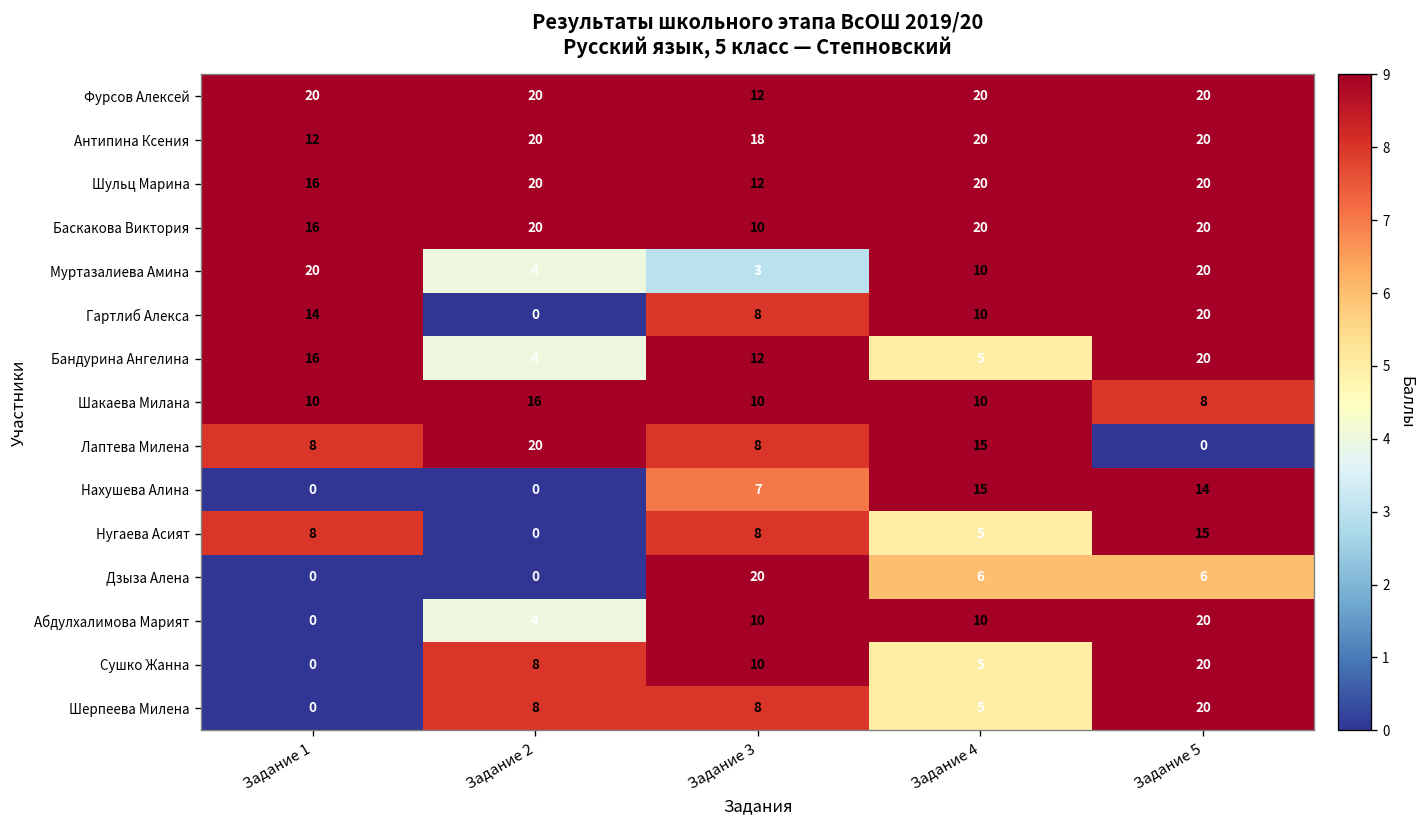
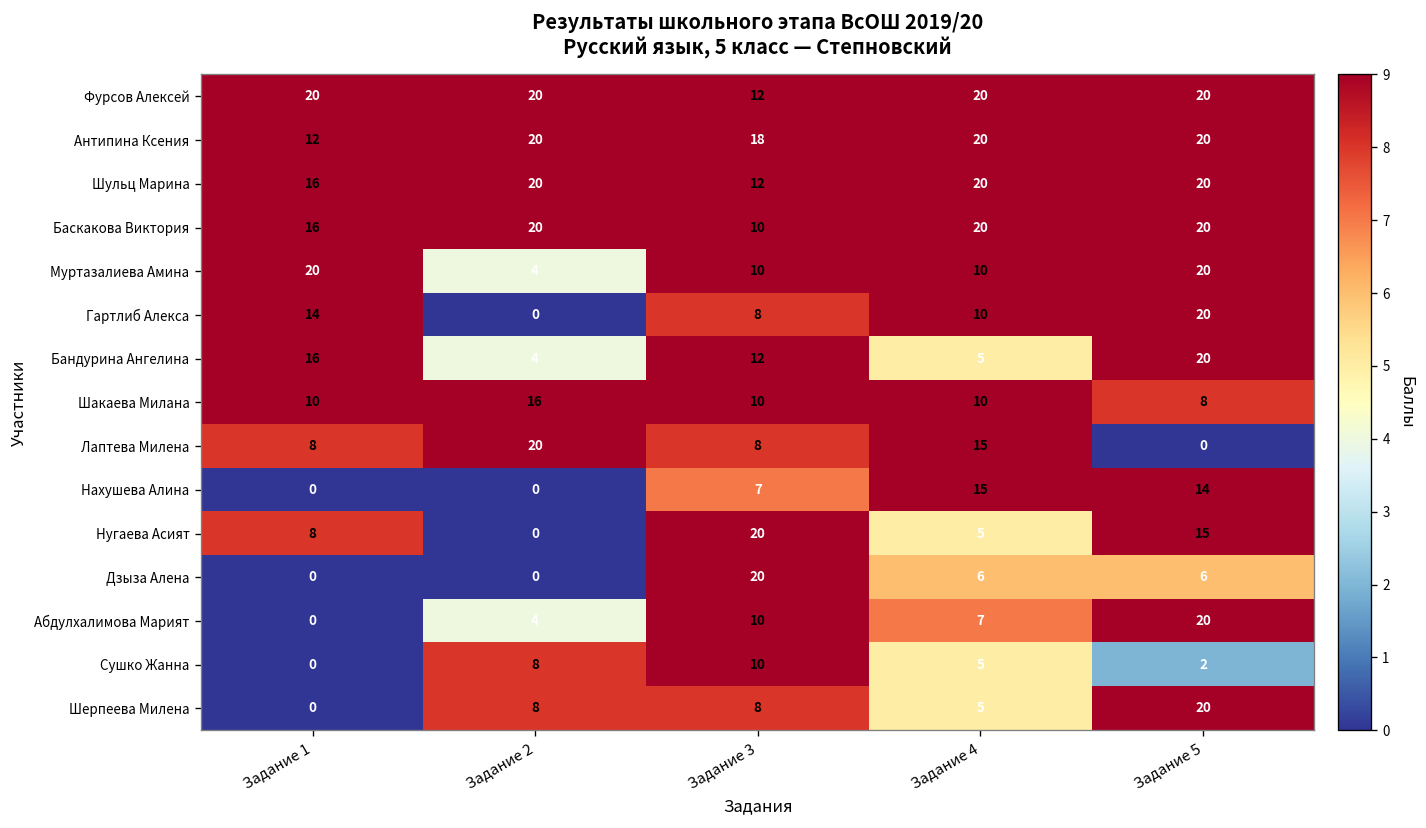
  {
    "Фурсов Алексей": {
      "Задание 1": 20,
      "Задание 2": 20,
      "Задание 3": 12,
      "Задание 4": 20,
      "Задание 5": 20
    },
    "Антипина Ксения": {
      "Задание 1": 12,
      "Задание 2": 20,
      "Задание 3": 18,
      "Задание 4": 20,
      "Задание 5": 20
    },
    "Шульц Марина": {
      "Задание 1": 16,
      "Задание 2": 20,
      "Задание 3": 12,
      "Задание 4": 20,
      "Задание 5": 20
    },
    "Баскакова Виктория": {
      "Задание 1": 16,
      "Задание 2": 20,
      "Задание 3": 10,
      "Задание 4": 20,
      "Задание 5": 20
    },
    "Муртазалиева Амина": {
      "Задание 1": 20,
-     "Задание 3": 3,
+     "Задание 3": 10,
      "Задание 4": 10,
      "Задание 5": 20
    },
    "Гартлиб Алекса": {
      "Задание 1": 14,
      "Задание 2": 0,
      "Задание 3": 8,
      "Задание 4": 10,
      "Задание 5": 20
    },
    "Бандурина Ангелина": {
      "Задание 1": 16,
      "Задание 3": 12,
      "Задание 4": 5,
      "Задание 5": 20
    },
    "Шакаева Милана": {
      "Задание 1": 10,
      "Задание 2": 16,
      "Задание 3": 10,
      "Задание 4": 10,
      "Задание 5": 8
    },
    "Лаптева Милена": {
      "Задание 1": 8,
      "Задание 2": 20,
      "Задание 3": 8,
      "Задание 4": 15,
      "Задание 5": 0
    },
    "Нахушева Алина": {
      "Задание 1": 0,
      "Задание 2": 0,
      "Задание 3": 7,
      "Задание 4": 15,
      "Задание 5": 14
    },
    "Нугаева Асият": {
      "Задание 1": 8,
      "Задание 2": 0,
-     "Задание 3": 8,
+     "Задание 3": 20,
      "Задание 4": 5,
      "Задание 5": 15
    },
    "Дзыза Алена": {
      "Задание 1": 0,
      "Задание 2": 0,
      "Задание 3": 20,
      "Задание 4": 6,
      "Задание 5": 6
    },
    "Абдулхалимова Марият": {
      "Задание 1": 0,
      "Задание 3": 10,
-     "Задание 4": 10,
+     "Задание 4": 7,
      "Задание 5": 20
    },
    "Сушко Жанна": {
      "Задание 1": 0,
      "Задание 2": 8,
      "Задание 3": 10,
      "Задание 4": 5,
-     "Задание 5": 20
+     "Задание 5": 2
    },
    "Шерпеева Милена": {
      "Задание 1": 0,
      "Задание 2": 8,
      "Задание 3": 8,
      "Задание 4": 5,
      "Задание 5": 20
    }
  }
